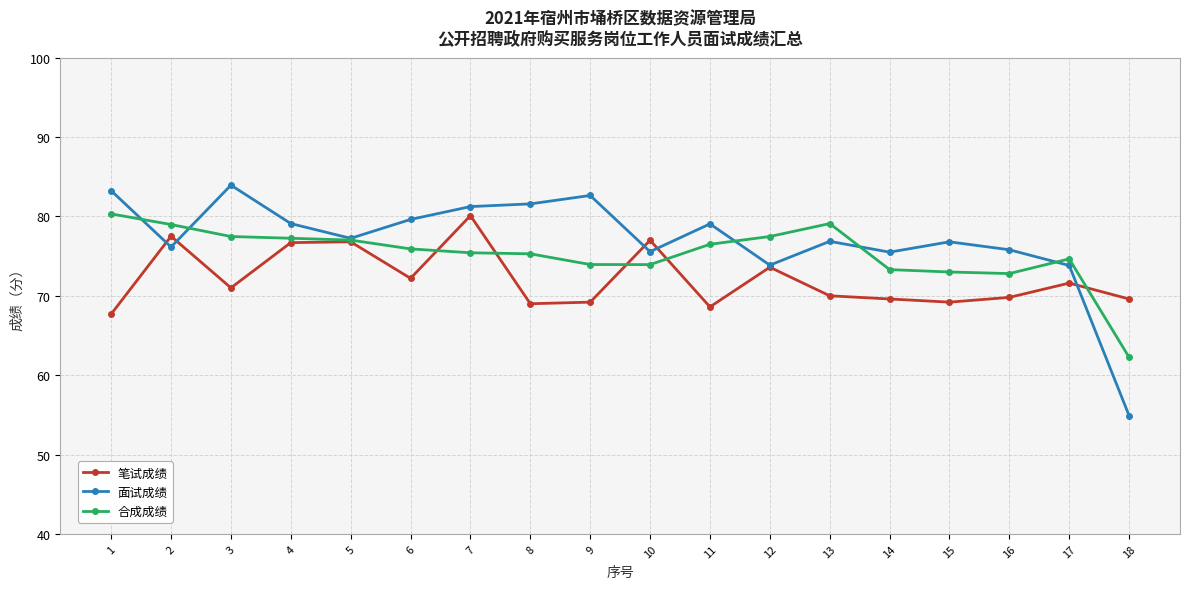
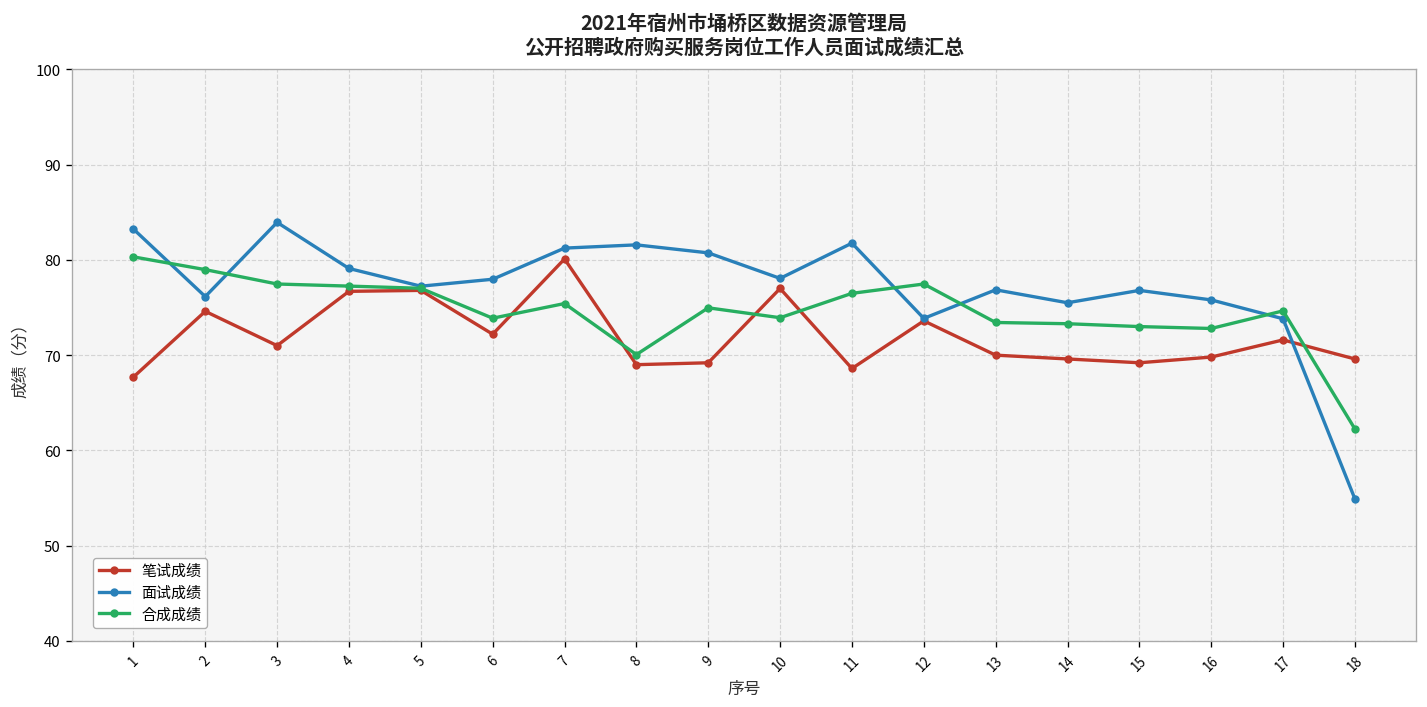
  {
    "笔试成绩": {
      "1": 68,
-     "2": 78,
+     "2": 75,
      "3": 71,
      "4": 77,
      "6": 72,
      "7": 80,
      "8": 69,
      "9": 69,
      "10": 77,
      "11": 69,
      "13": 70,
      "14": 70,
      "15": 69,
      "16": 70,
      "17": 72,
      "18": 70
    },
    "面试成绩": {
      "1": 83,
      "2": 76,
      "3": 84,
      "4": 79,
-     "6": 80,
+     "6": 78,
      "7": 81,
      "8": 82,
-     "9": 83,
-     "10": 76,
-     "11": 79,
+     "9": 81,
+     "10": 78,
+     "11": 82,
      "13": 77,
      "14": 76,
      "15": 77,
      "16": 76,
      "17": 74,
      "18": 55
    },
    "合成成绩": {
      "1": 80,
      "2": 79,
      "3": 77,
      "4": 77,
-     "6": 76,
+     "6": 74,
      "7": 75,
-     "8": 75,
-     "9": 74,
+     "8": 70,
+     "9": 75,
      "10": 74,
      "11": 76,
      "12": 77,
-     "13": 79,
+     "13": 73,
      "14": 73,
      "15": 73,
      "16": 73,
      "17": 75,
      "18": 62
    }
  }
